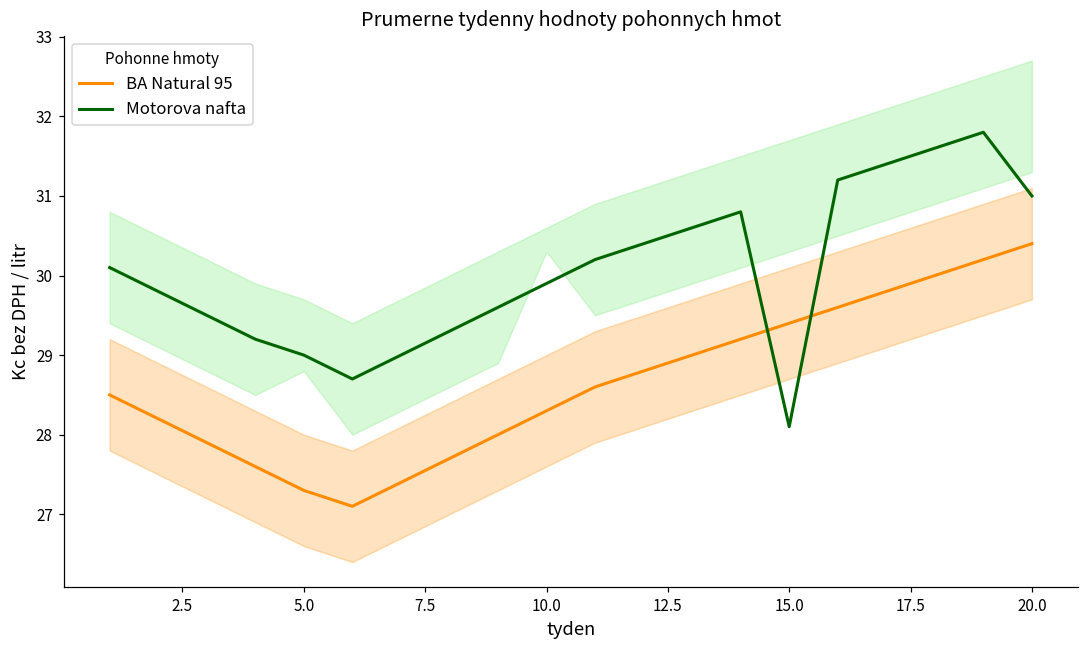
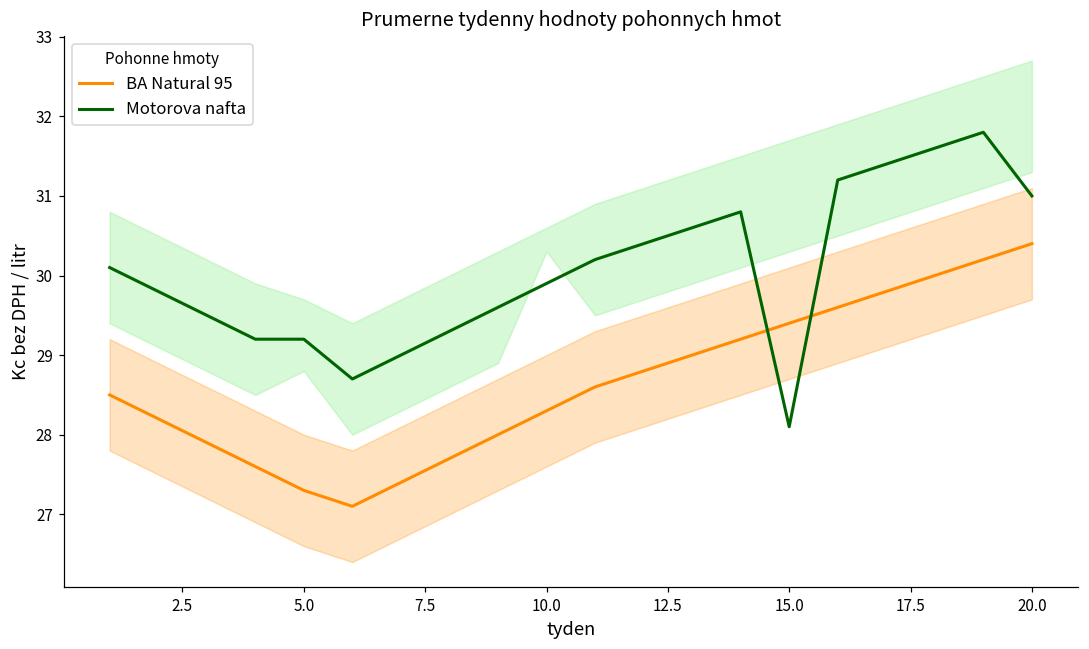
  {
    "Motorova nafta": {
-     "5.0": 29.0,
+     "5.0": 29.2,
      "10.0": 29.9,
      "15.0": 28.1,
      "20.0": 31.0
    }
  }
